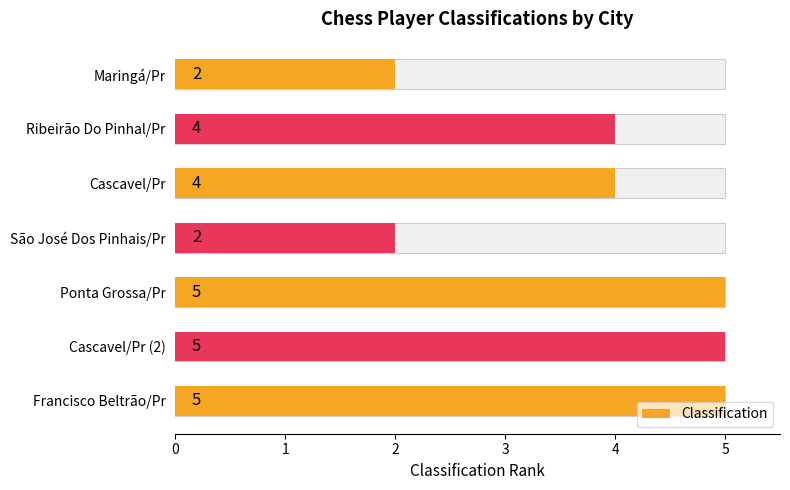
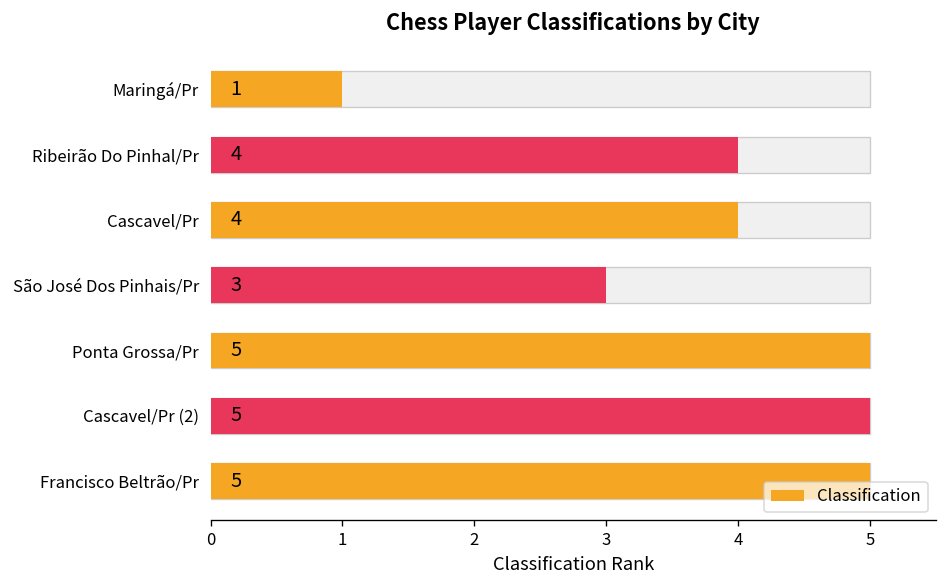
  {
    "Classification": {
-     "Maringá/Pr": 2,
-     "São José Dos Pinhais/Pr": 2,
+     "Maringá/Pr": 1,
+     "São José Dos Pinhais/Pr": 3,
      "Ponta Grossa/Pr": 5,
      "Cascavel/Pr (2)": 5,
      "Francisco Beltrão/Pr": 5
    }
  }
